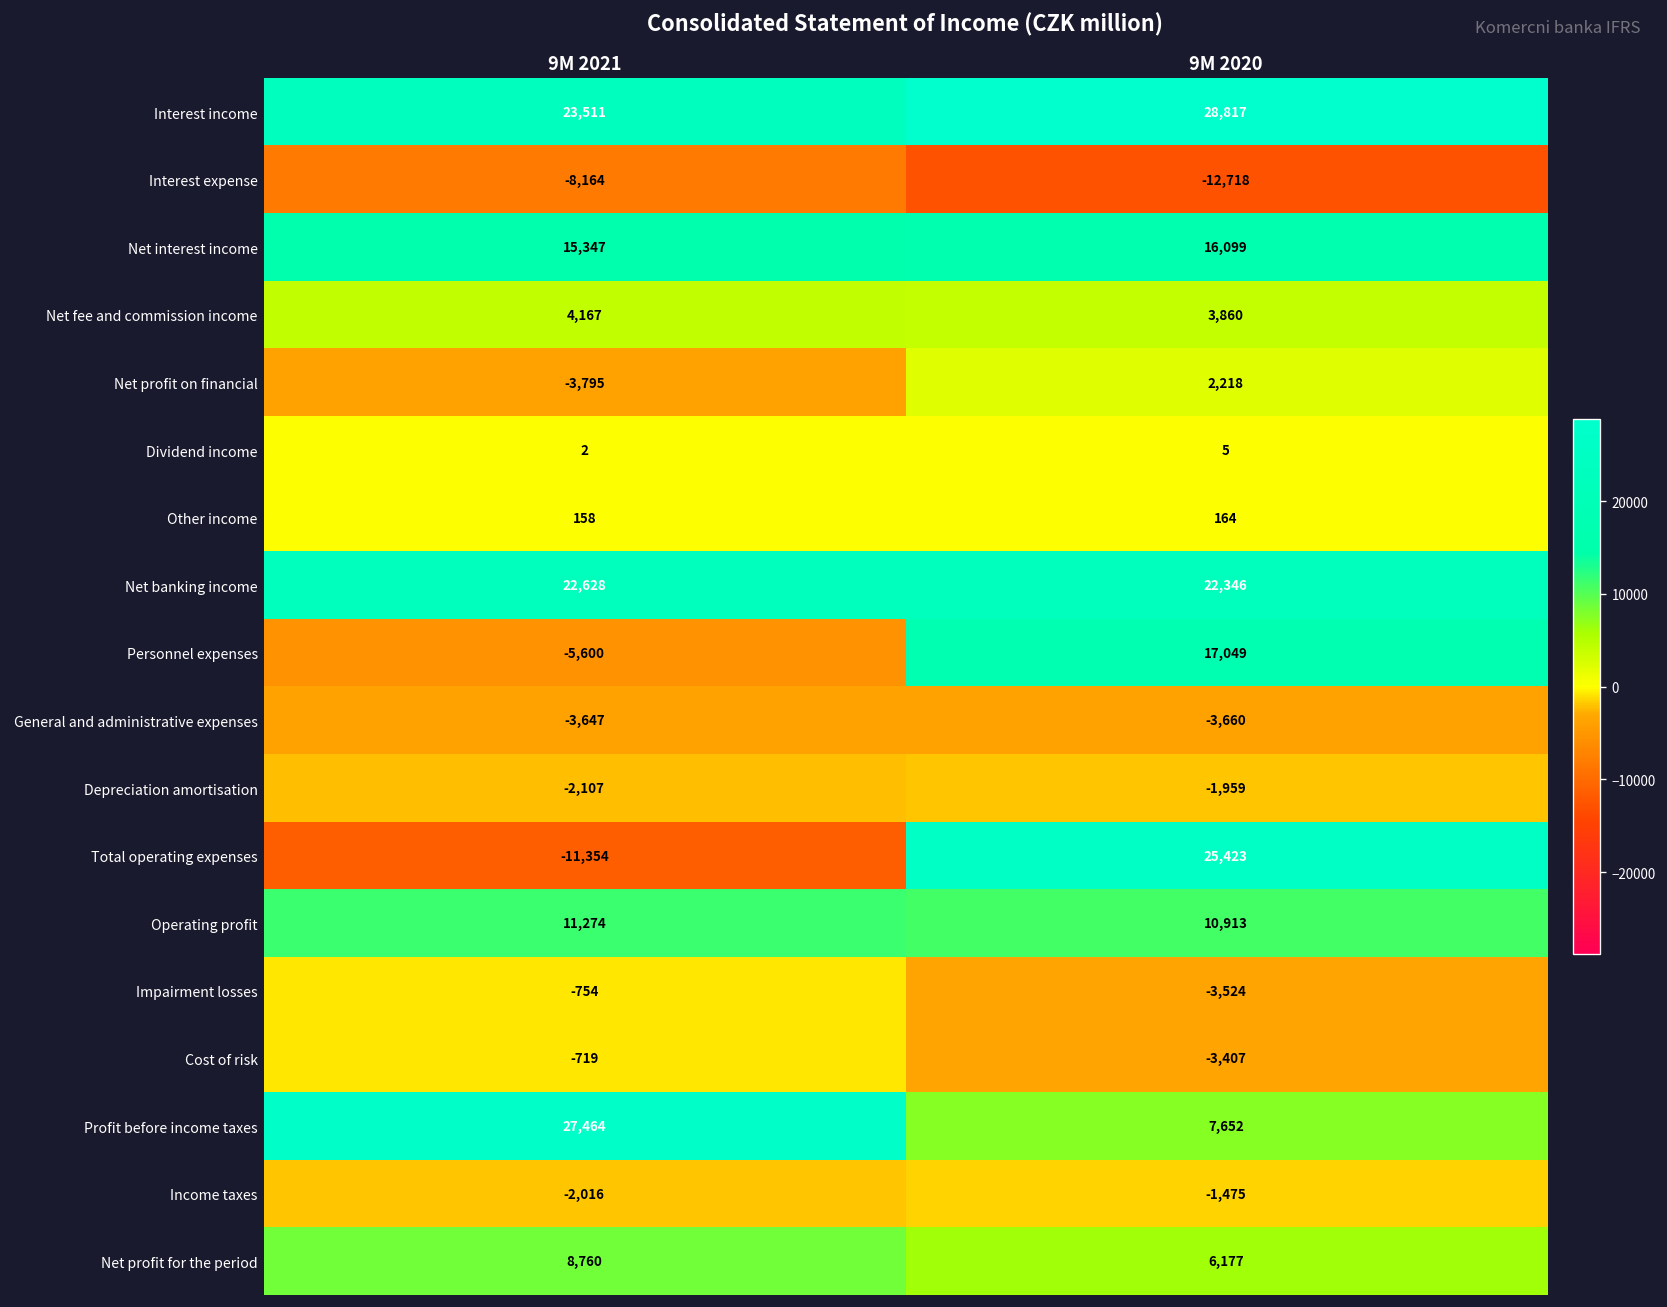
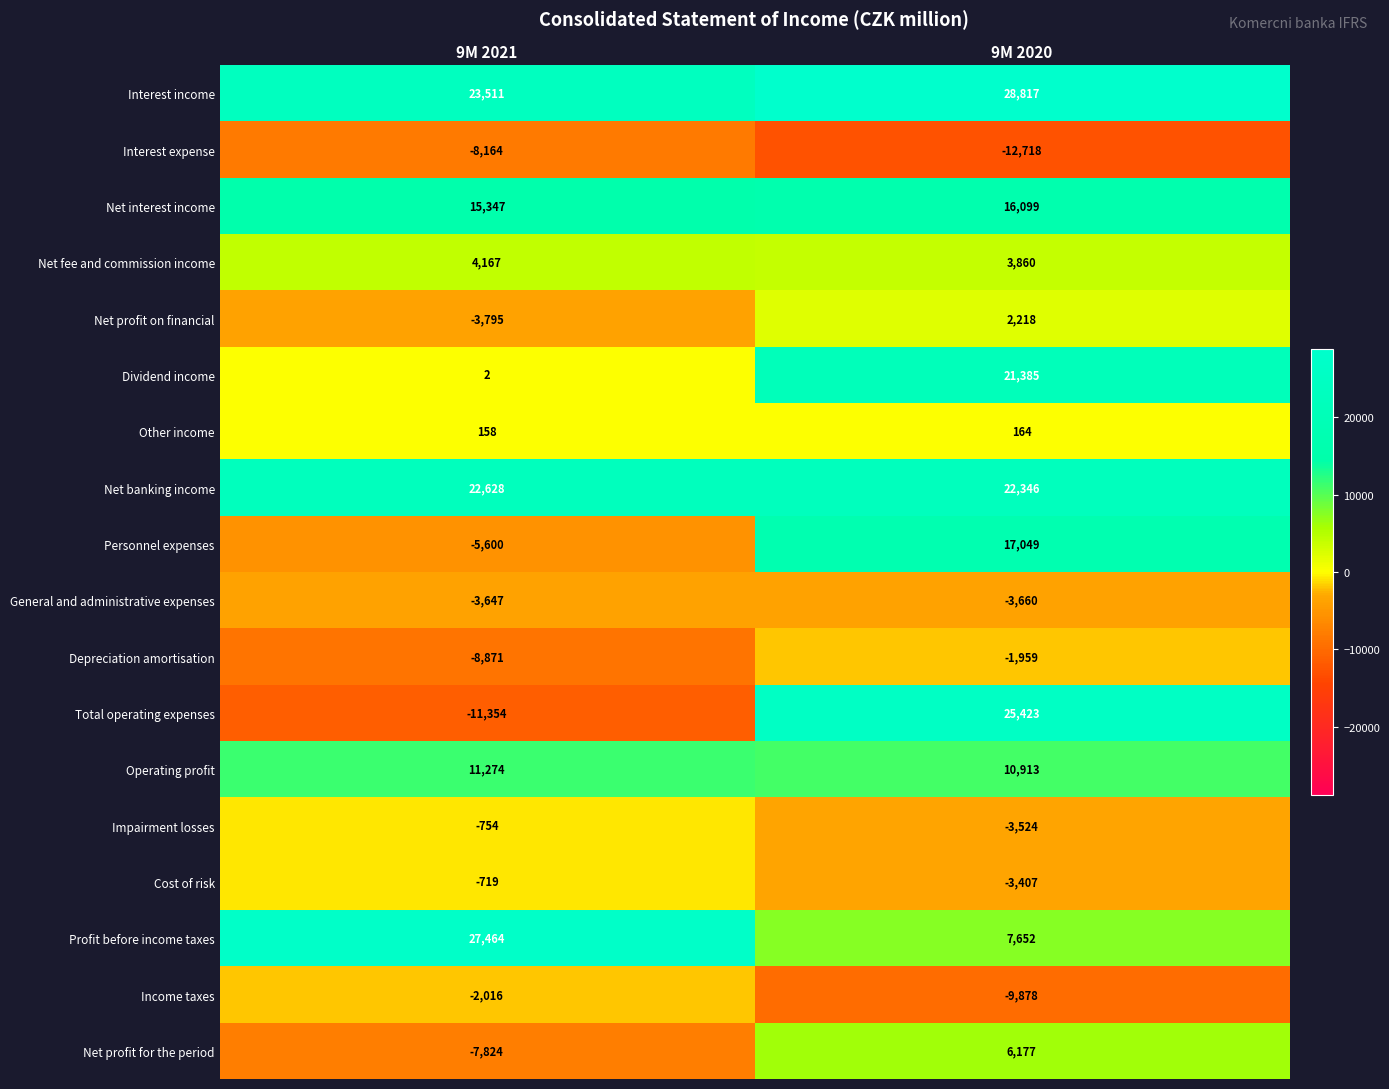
  {
    "Interest income": {
      "9M 2021": "23,511",
      "9M 2020": "28,817"
    },
    "Interest expense": {
      "9M 2021": "-8,164",
      "9M 2020": "-12,718"
    },
    "Net interest income": {
      "9M 2021": "15,347",
      "9M 2020": "16,099"
    },
    "Net fee and commission income": {
      "9M 2021": "4,167",
      "9M 2020": "3,860"
    },
    "Net profit on financial": {
      "9M 2021": "-3,795",
      "9M 2020": "2,218"
    },
    "Dividend income": {
      "9M 2021": "2",
-     "9M 2020": "5"
+     "9M 2020": "21,385"
    },
    "Other income": {
      "9M 2021": "158",
      "9M 2020": "164"
    },
    "Net banking income": {
      "9M 2021": "22,628",
      "9M 2020": "22,346"
    },
    "Personnel expenses": {
      "9M 2021": "-5,600",
      "9M 2020": "17,049"
    },
    "General and administrative expenses": {
      "9M 2021": "-3,647",
      "9M 2020": "-3,660"
    },
    "Depreciation amortisation": {
-     "9M 2021": "-2,107",
+     "9M 2021": "-8,871",
      "9M 2020": "-1,959"
    },
    "Total operating expenses": {
      "9M 2021": "-11,354",
      "9M 2020": "25,423"
    },
    "Operating profit": {
      "9M 2021": "11,274",
      "9M 2020": "10,913"
    },
    "Impairment losses": {
      "9M 2021": "-754",
      "9M 2020": "-3,524"
    },
    "Cost of risk": {
      "9M 2021": "-719",
      "9M 2020": "-3,407"
    },
    "Profit before income taxes": {
      "9M 2021": "27,464",
      "9M 2020": "7,652"
    },
    "Income taxes": {
      "9M 2021": "-2,016",
-     "9M 2020": "-1,475"
+     "9M 2020": "-9,878"
    },
    "Net profit for the period": {
-     "9M 2021": "8,760",
+     "9M 2021": "-7,824",
      "9M 2020": "6,177"
    }
  }
